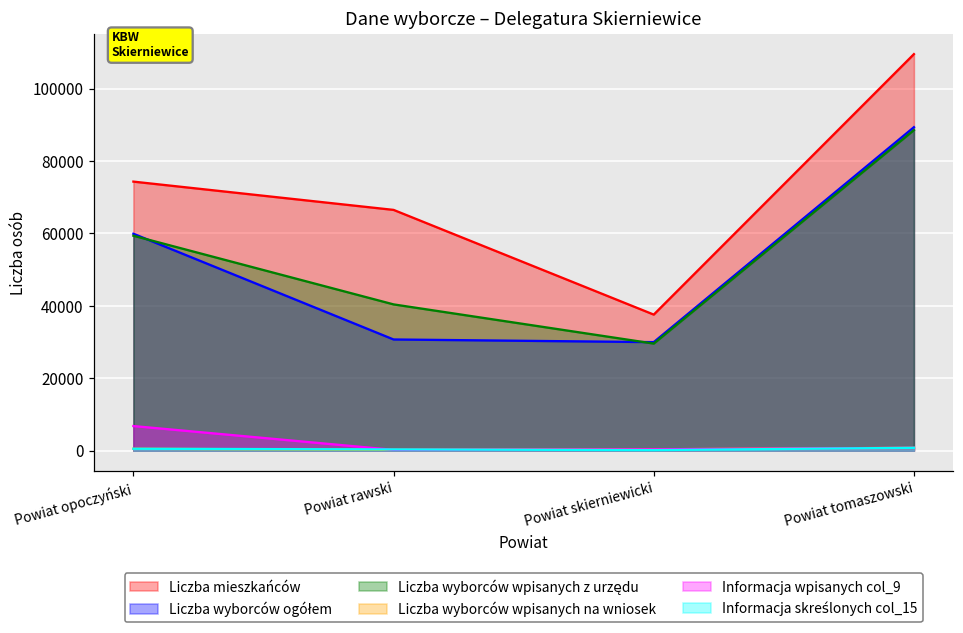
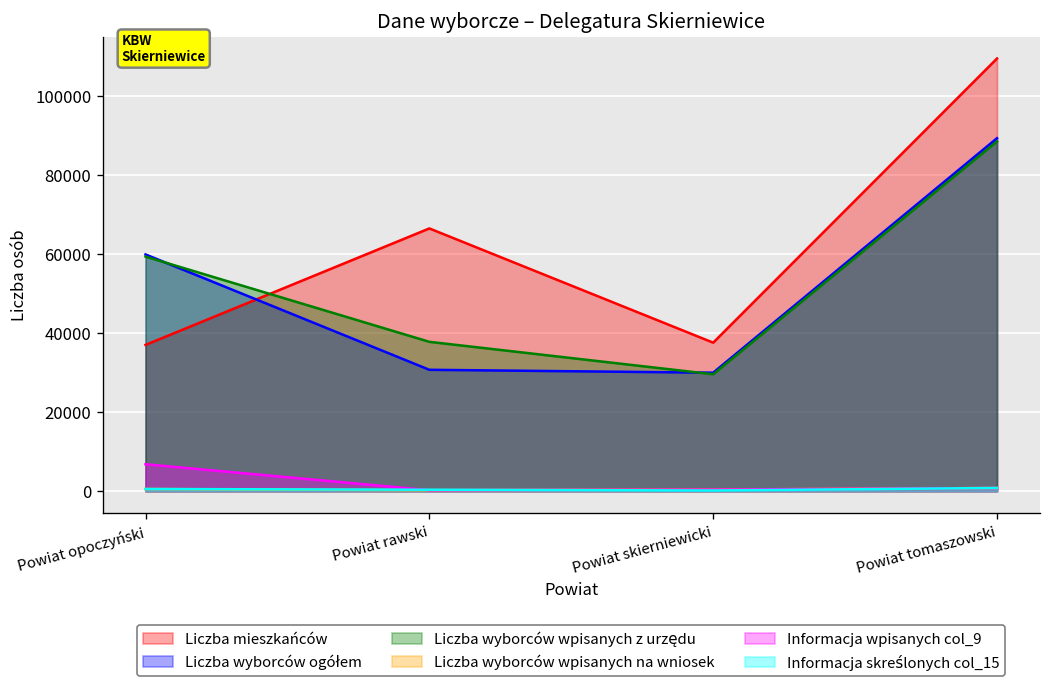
  {
    "Liczba mieszkańców": {
-     "Powiat opoczyński": 74000,
+     "Powiat opoczyński": 37000,
      "Powiat rawski": 67000,
      "Powiat skierniewicki": 38000,
      "Powiat tomaszowski": 110000
    },
    "Liczba wyborców ogółem": {
      "Powiat rawski": 31000,
      "Powiat tomaszowski": 89000
    },
    "Liczba wyborców wpisanych z urzędu": {
-     "Powiat rawski": 40000,
+     "Powiat rawski": 38000,
      "Powiat tomaszowski": 89000
    },
    "Informacja skreślonych col_15": {
      "Powiat opoczyński": 1000
    },
    "Informacja wpisanych col_9": {
      "Powiat opoczyński": 7000
    }
  }
